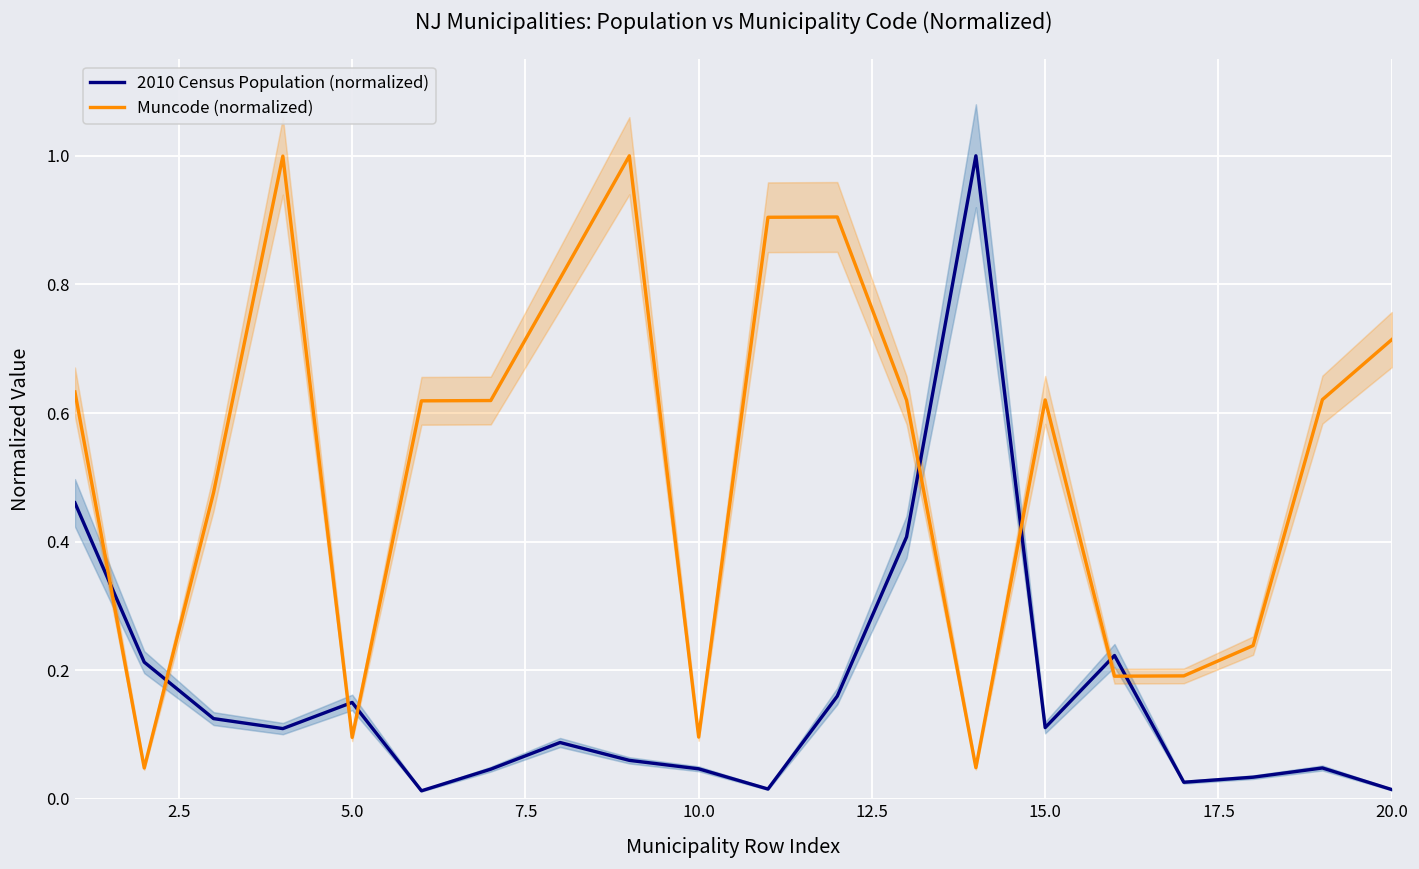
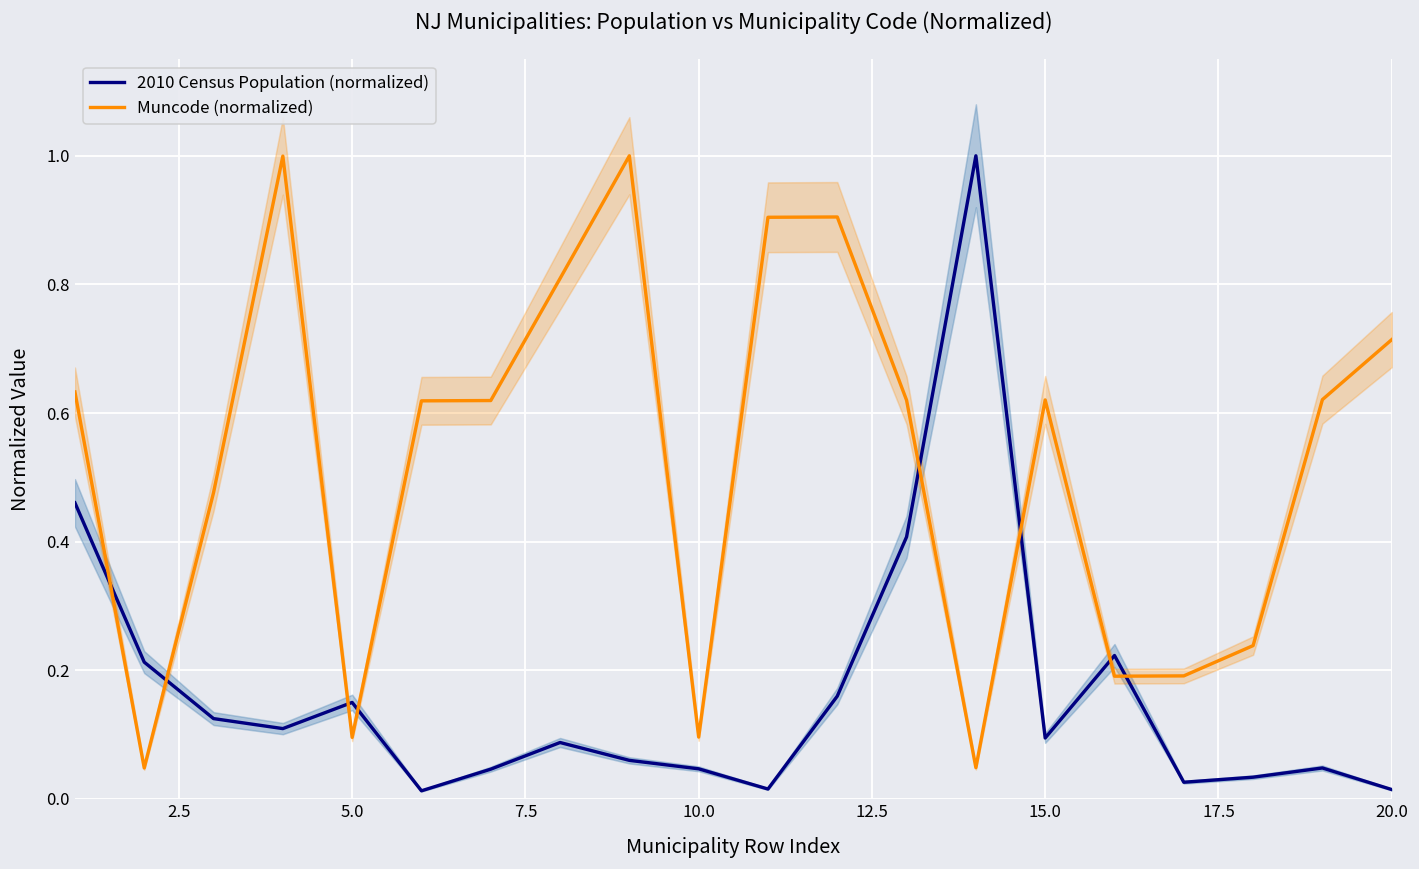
  {
    "2010 Census Population (normalized)": {
      "5.0": 0.15,
-     "15.0": 0.11
+     "15.0": 0.09
    }
  }
